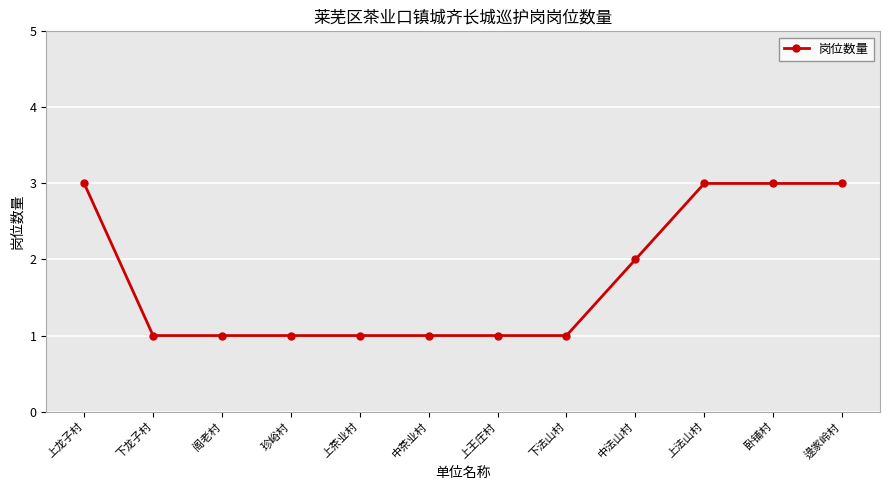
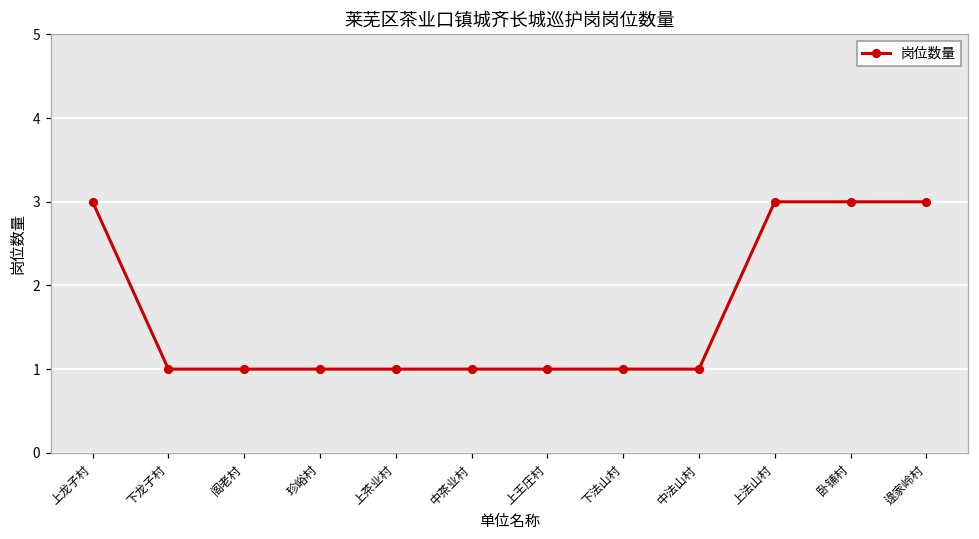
  {
    "上龙子村": 3,
    "下龙子村": 1,
    "阁老村": 1,
    "珍峪村": 1,
    "上茶业村": 1,
    "中茶业村": 1,
    "上王庄村": 1,
    "下法山村": 1,
-   "中法山村": 2,
+   "中法山村": 1,
    "上法山村": 3,
    "卧铺村": 3,
    "逯家岭村": 3
  }
